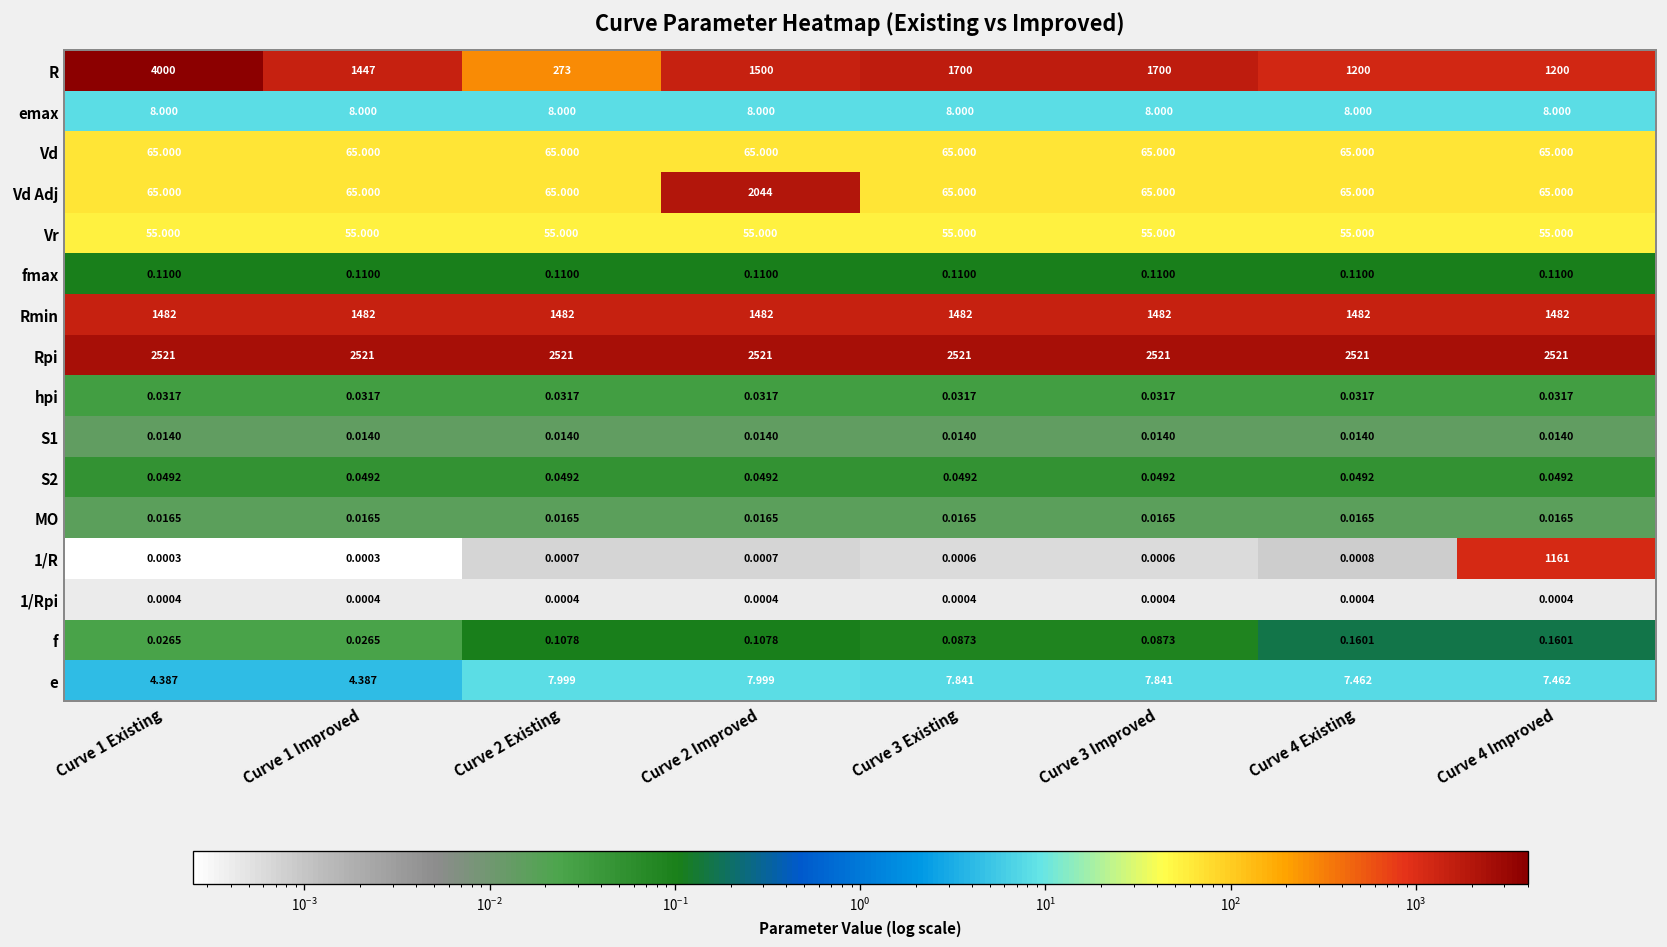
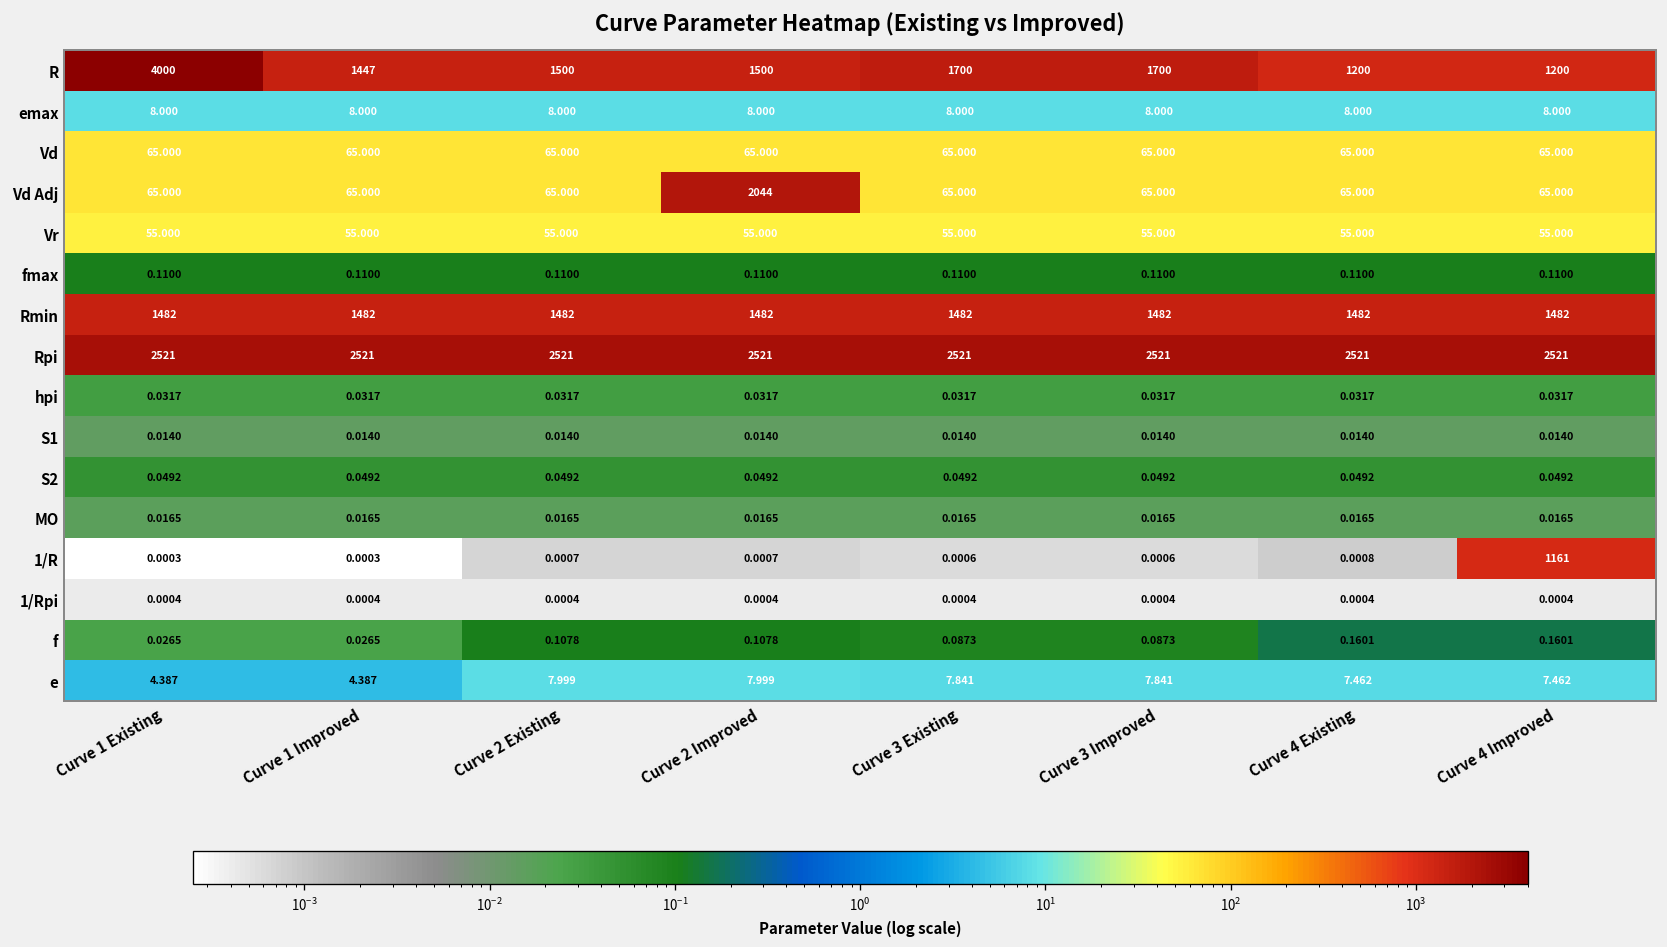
  {
    "R": {
      "Curve 1 Existing": 4000,
      "Curve 1 Improved": 1447,
-     "Curve 2 Existing": 273,
+     "Curve 2 Existing": 1500,
      "Curve 2 Improved": 1500,
      "Curve 3 Existing": 1700,
      "Curve 3 Improved": 1700,
      "Curve 4 Existing": 1200,
      "Curve 4 Improved": 1200
    },
    "emax": {
      "Curve 1 Existing": 8.000,
      "Curve 1 Improved": 8.000,
      "Curve 2 Existing": 8.000,
      "Curve 2 Improved": 8.000,
      "Curve 3 Existing": 8.000,
      "Curve 3 Improved": 8.000,
      "Curve 4 Existing": 8.000,
      "Curve 4 Improved": 8.000
    },
    "Vd": {
      "Curve 1 Existing": 65.000,
      "Curve 1 Improved": 65.000,
      "Curve 2 Existing": 65.000,
      "Curve 2 Improved": 65.000,
      "Curve 3 Existing": 65.000,
      "Curve 3 Improved": 65.000,
      "Curve 4 Existing": 65.000,
      "Curve 4 Improved": 65.000
    },
    "Vd Adj": {
      "Curve 1 Existing": 65.000,
      "Curve 1 Improved": 65.000,
      "Curve 2 Existing": 65.000,
      "Curve 2 Improved": 2044,
      "Curve 3 Existing": 65.000,
      "Curve 3 Improved": 65.000,
      "Curve 4 Existing": 65.000,
      "Curve 4 Improved": 65.000
    },
    "Vr": {
      "Curve 1 Existing": 55.000,
      "Curve 1 Improved": 55.000,
      "Curve 2 Existing": 55.000,
      "Curve 2 Improved": 55.000,
      "Curve 3 Existing": 55.000,
      "Curve 3 Improved": 55.000,
      "Curve 4 Existing": 55.000,
      "Curve 4 Improved": 55.000
    },
    "fmax": {
      "Curve 1 Existing": 0.1100,
      "Curve 1 Improved": 0.1100,
      "Curve 2 Existing": 0.1100,
      "Curve 2 Improved": 0.1100,
      "Curve 3 Existing": 0.1100,
      "Curve 3 Improved": 0.1100,
      "Curve 4 Existing": 0.1100,
      "Curve 4 Improved": 0.1100
    },
    "Rmin": {
      "Curve 1 Existing": 1482,
      "Curve 1 Improved": 1482,
      "Curve 2 Existing": 1482,
      "Curve 2 Improved": 1482,
      "Curve 3 Existing": 1482,
      "Curve 3 Improved": 1482,
      "Curve 4 Existing": 1482,
      "Curve 4 Improved": 1482
    },
    "Rpi": {
      "Curve 1 Existing": 2521,
      "Curve 1 Improved": 2521,
      "Curve 2 Existing": 2521,
      "Curve 2 Improved": 2521,
      "Curve 3 Existing": 2521,
      "Curve 3 Improved": 2521,
      "Curve 4 Existing": 2521,
      "Curve 4 Improved": 2521
    },
    "hpi": {
      "Curve 1 Existing": 0.0317,
      "Curve 1 Improved": 0.0317,
      "Curve 2 Existing": 0.0317,
      "Curve 2 Improved": 0.0317,
      "Curve 3 Existing": 0.0317,
      "Curve 3 Improved": 0.0317,
      "Curve 4 Existing": 0.0317,
      "Curve 4 Improved": 0.0317
    },
    "S1": {
      "Curve 1 Existing": 0.0140,
      "Curve 1 Improved": 0.0140,
      "Curve 2 Existing": 0.0140,
      "Curve 2 Improved": 0.0140,
      "Curve 3 Existing": 0.0140,
      "Curve 3 Improved": 0.0140,
      "Curve 4 Existing": 0.0140,
      "Curve 4 Improved": 0.0140
    },
    "S2": {
      "Curve 1 Existing": 0.0492,
      "Curve 1 Improved": 0.0492,
      "Curve 2 Existing": 0.0492,
      "Curve 2 Improved": 0.0492,
      "Curve 3 Existing": 0.0492,
      "Curve 3 Improved": 0.0492,
      "Curve 4 Existing": 0.0492,
      "Curve 4 Improved": 0.0492
    },
    "MO": {
      "Curve 1 Existing": 0.0165,
      "Curve 1 Improved": 0.0165,
      "Curve 2 Existing": 0.0165,
      "Curve 2 Improved": 0.0165,
      "Curve 3 Existing": 0.0165,
      "Curve 3 Improved": 0.0165,
      "Curve 4 Existing": 0.0165,
      "Curve 4 Improved": 0.0165
    },
    "1/R": {
      "Curve 1 Existing": 0.0003,
      "Curve 1 Improved": 0.0003,
      "Curve 2 Existing": 0.0007,
      "Curve 2 Improved": 0.0007,
      "Curve 3 Existing": 0.0006,
      "Curve 3 Improved": 0.0006,
      "Curve 4 Existing": 0.0008,
      "Curve 4 Improved": 1161
    },
    "1/Rpi": {
      "Curve 1 Existing": 0.0004,
      "Curve 1 Improved": 0.0004,
      "Curve 2 Existing": 0.0004,
      "Curve 2 Improved": 0.0004,
      "Curve 3 Existing": 0.0004,
      "Curve 3 Improved": 0.0004,
      "Curve 4 Existing": 0.0004,
      "Curve 4 Improved": 0.0004
    },
    "f": {
      "Curve 1 Existing": 0.0265,
      "Curve 1 Improved": 0.0265,
      "Curve 2 Existing": 0.1078,
      "Curve 2 Improved": 0.1078,
      "Curve 3 Existing": 0.0873,
      "Curve 3 Improved": 0.0873,
      "Curve 4 Existing": 0.1601,
      "Curve 4 Improved": 0.1601
    },
    "e": {
      "Curve 1 Existing": 4.387,
      "Curve 1 Improved": 4.387,
      "Curve 2 Existing": 7.999,
      "Curve 2 Improved": 7.999,
      "Curve 3 Existing": 7.841,
      "Curve 3 Improved": 7.841,
      "Curve 4 Existing": 7.462,
      "Curve 4 Improved": 7.462
    }
  }
